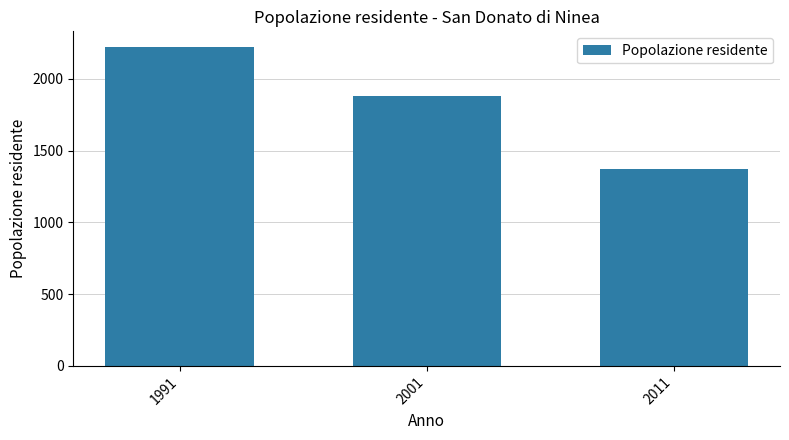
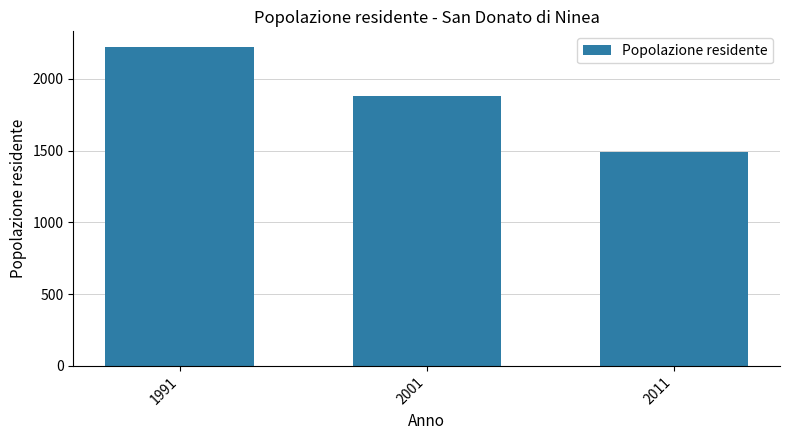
  {
    "1991": 2220,
    "2001": 1880,
-   "2011": 1370
+   "2011": 1490
  }
